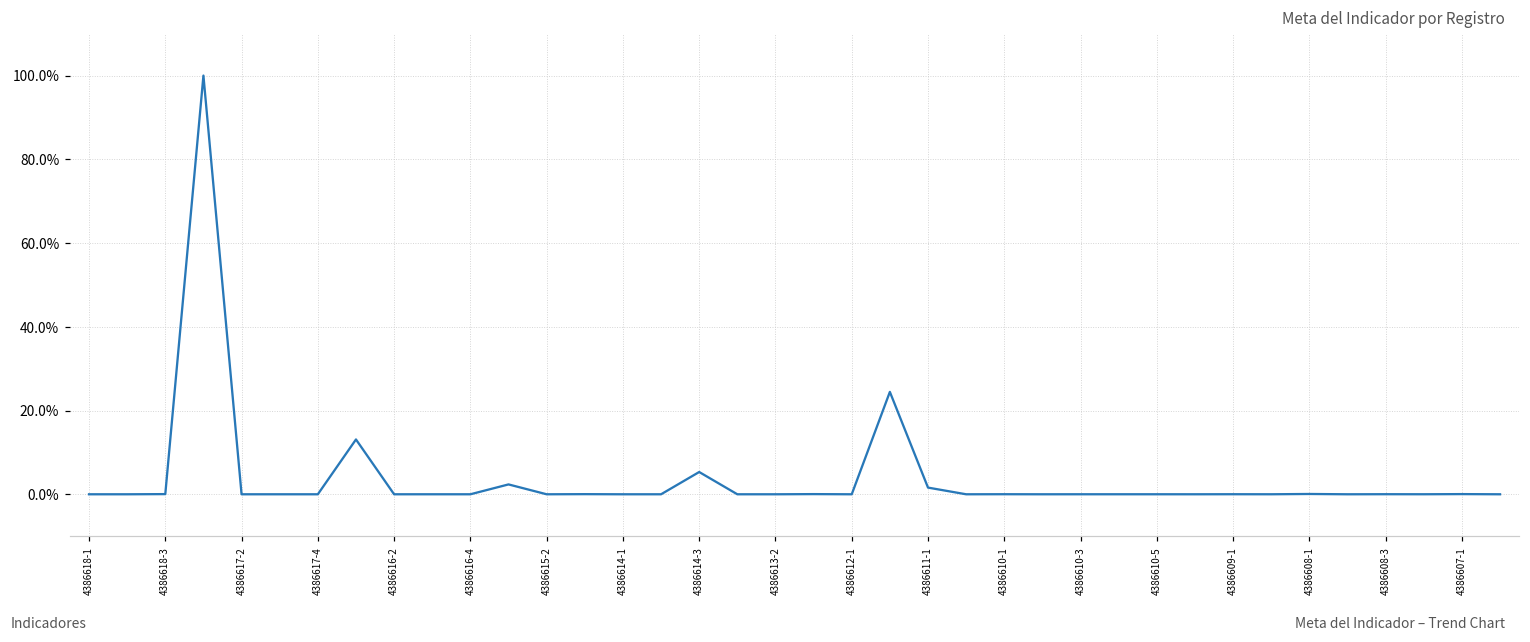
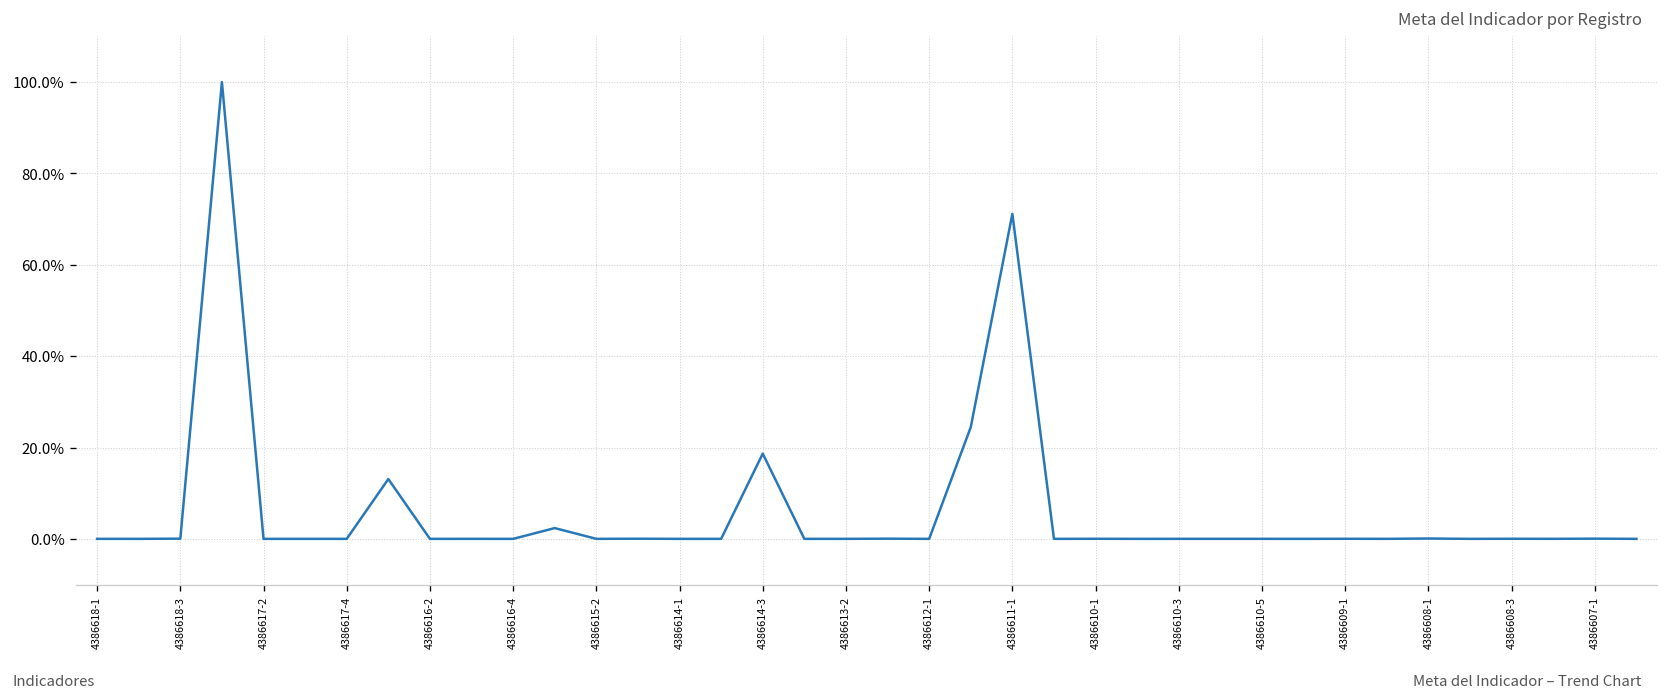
  {
    "4386618-1": "0%",
    "4386618-3": "0%",
    "4386617-2": "0%",
    "4386617-4": "0%",
    "4386616-2": "0%",
    "4386616-4": "0%",
    "4386615-2": "0%",
    "4386614-1": "0%",
-   "4386614-3": "5%",
+   "4386614-3": "19%",
    "4386613-2": "0%",
    "4386612-1": "0%",
-   "4386611-1": "2%",
+   "4386611-1": "71%",
    "4386610-1": "0%",
    "4386610-3": "0%",
    "4386610-5": "0%",
    "4386609-1": "0%",
    "4386608-1": "0%",
    "4386608-3": "0%",
    "4386607-1": "0%"
  }
